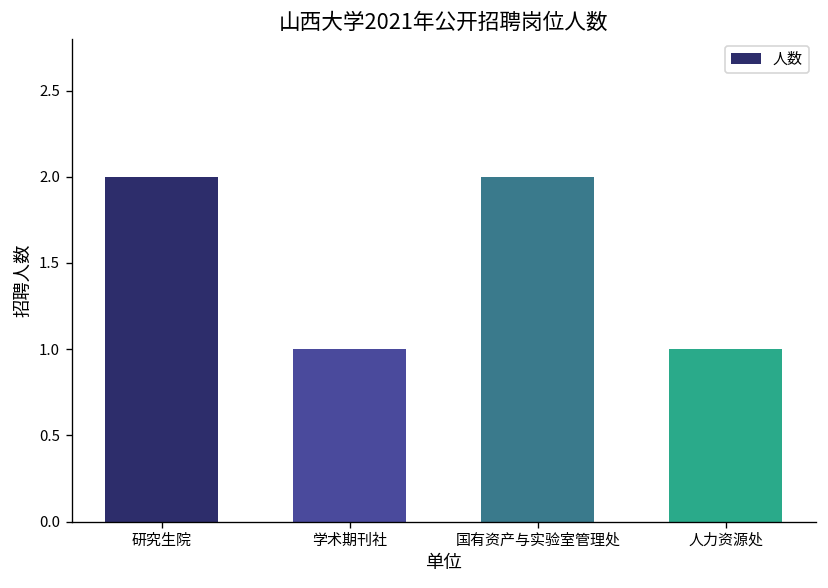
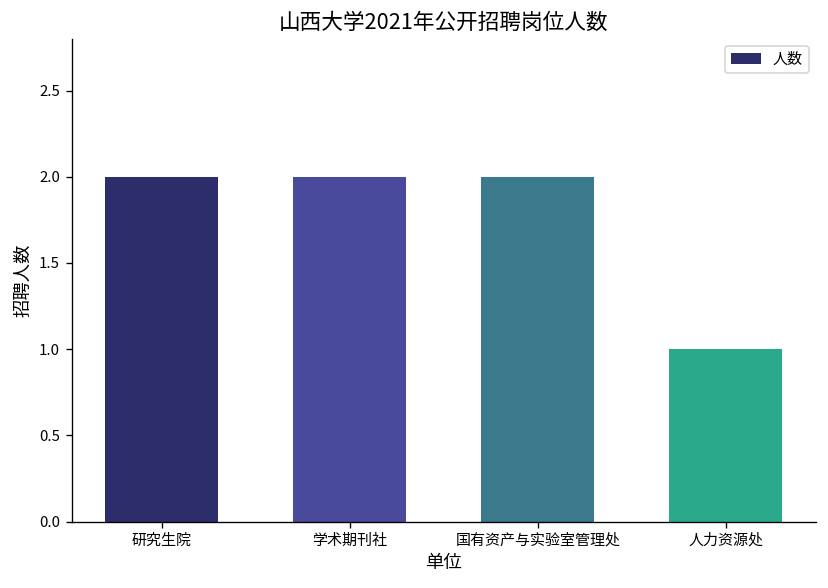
  {
    "研究生院": 2,
-   "学术期刊社": 1,
+   "学术期刊社": 2,
    "国有资产与实验室管理处": 2,
    "人力资源处": 1
  }
